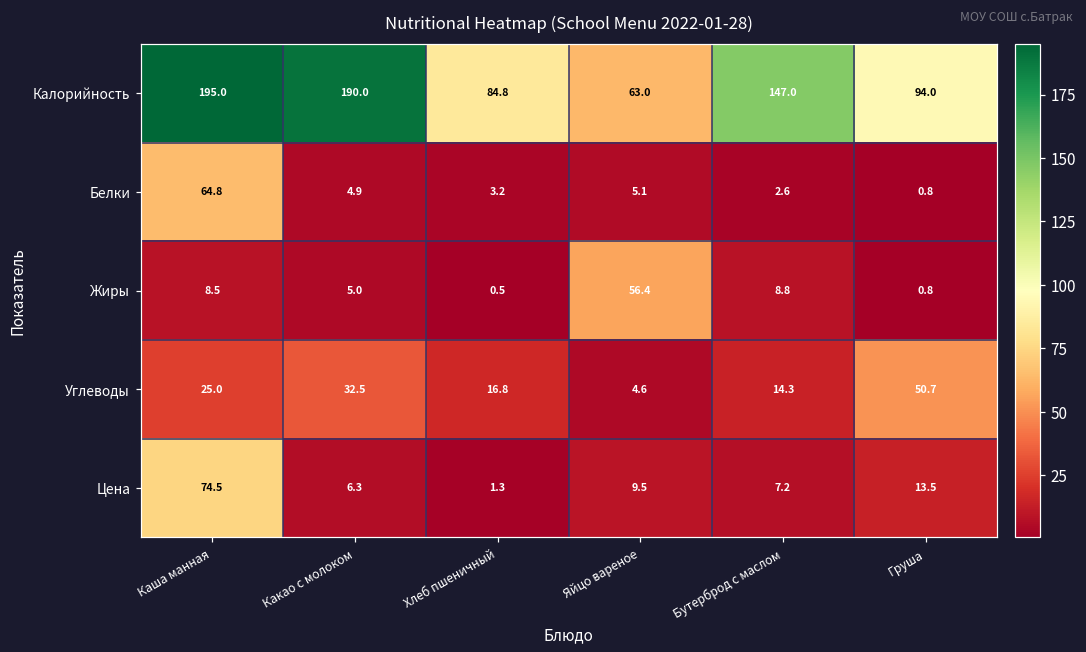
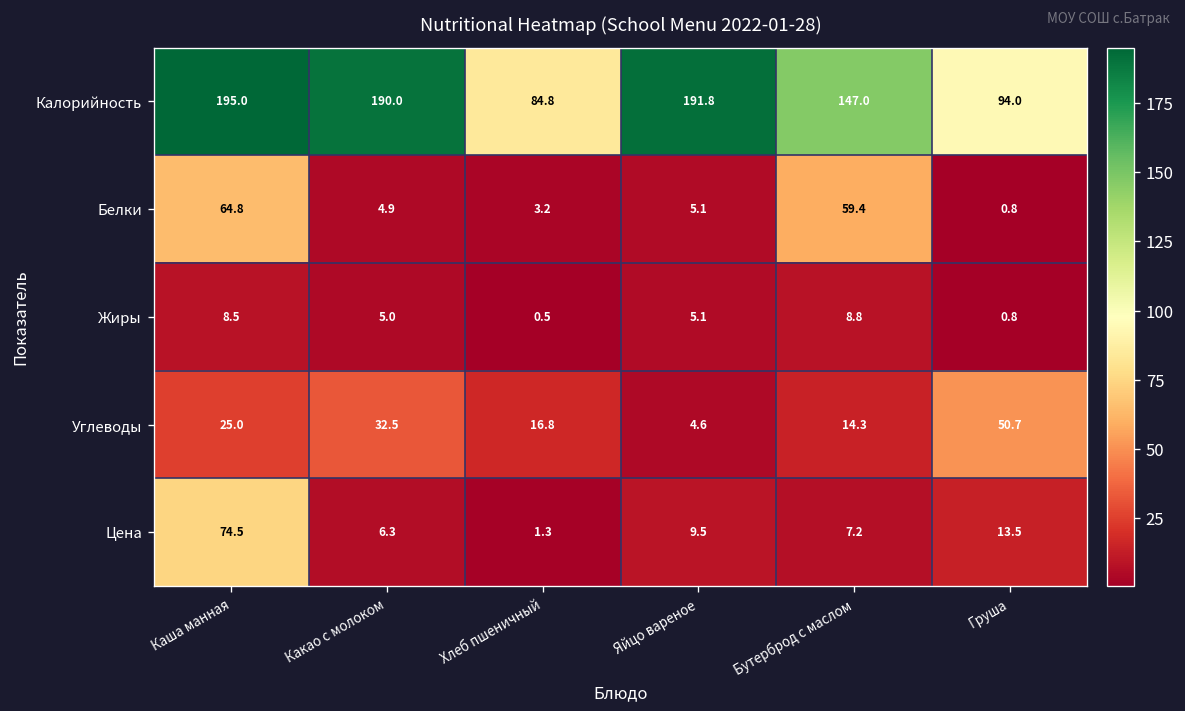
  {
    "Калорийность": {
      "Каша манная": 195.0,
      "Какао с молоком": 190.0,
      "Хлеб пшеничный": 84.8,
-     "Яйцо вареное": 63.0,
+     "Яйцо вареное": 191.8,
      "Бутерброд с маслом": 147.0,
      "Груша": 94.0
    },
    "Белки": {
      "Каша манная": 64.8,
      "Какао с молоком": 4.9,
      "Хлеб пшеничный": 3.2,
      "Яйцо вареное": 5.1,
-     "Бутерброд с маслом": 2.6,
+     "Бутерброд с маслом": 59.4,
      "Груша": 0.8
    },
    "Жиры": {
      "Каша манная": 8.5,
      "Какао с молоком": 5.0,
      "Хлеб пшеничный": 0.5,
-     "Яйцо вареное": 56.4,
+     "Яйцо вареное": 5.1,
      "Бутерброд с маслом": 8.8,
      "Груша": 0.8
    },
    "Углеводы": {
      "Каша манная": 25.0,
      "Какао с молоком": 32.5,
      "Хлеб пшеничный": 16.8,
      "Яйцо вареное": 4.6,
      "Бутерброд с маслом": 14.3,
      "Груша": 50.7
    },
    "Цена": {
      "Каша манная": 74.5,
      "Какао с молоком": 6.3,
      "Хлеб пшеничный": 1.3,
      "Яйцо вареное": 9.5,
      "Бутерброд с маслом": 7.2,
      "Груша": 13.5
    }
  }
